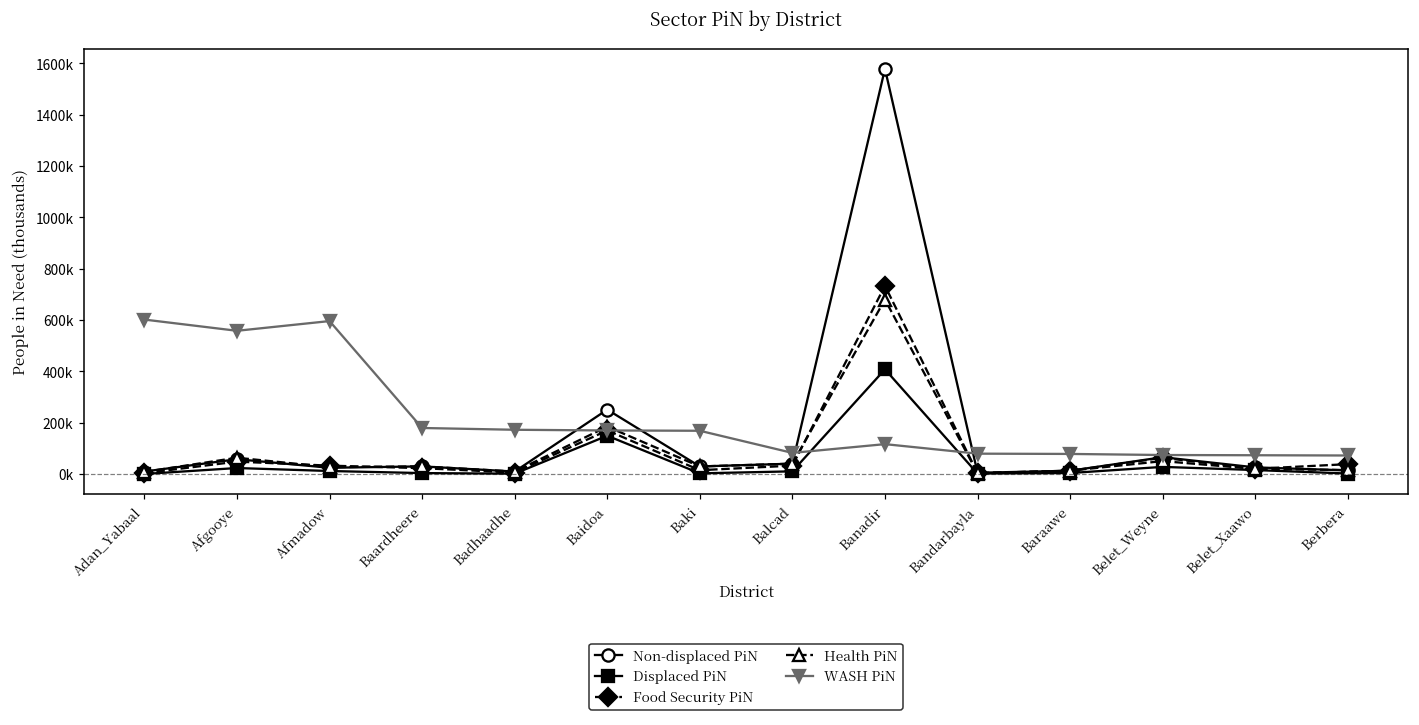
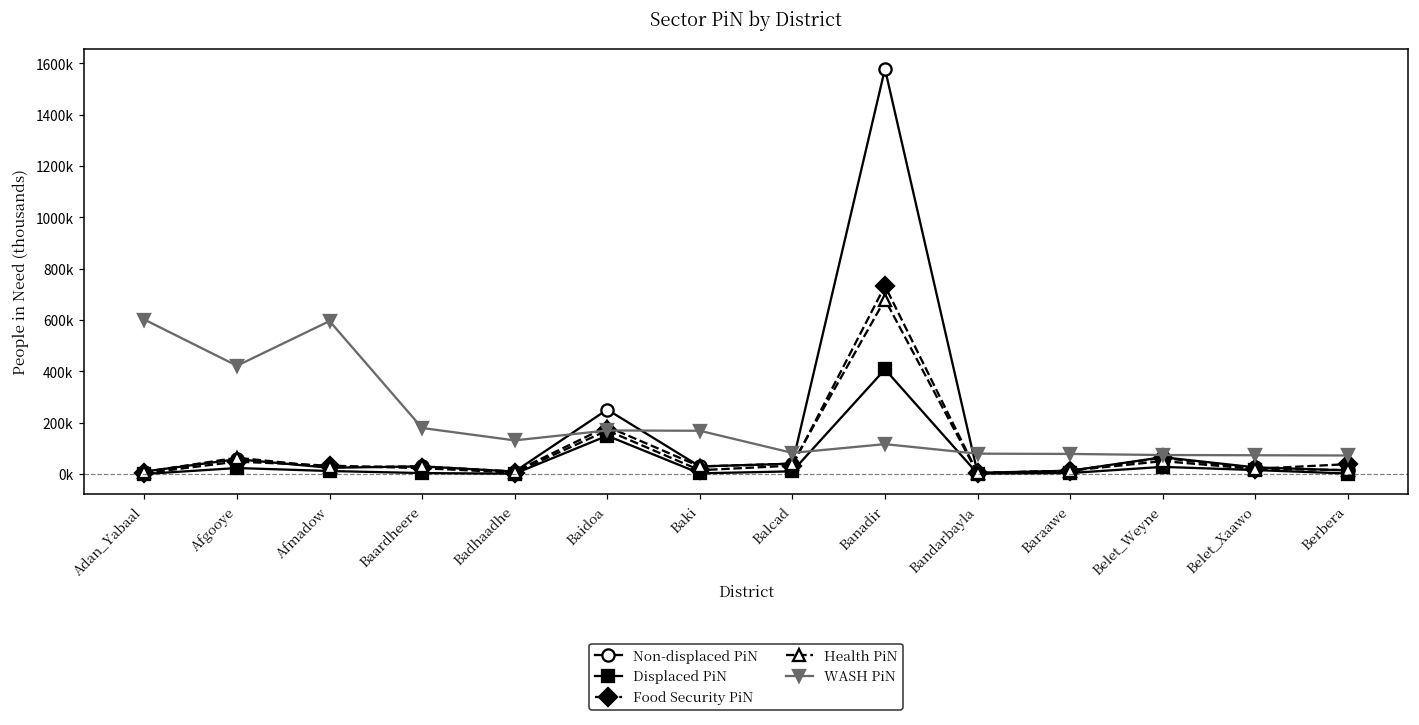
  {
    "WASH PiN": {
      "Adan_Yabaal": 600000,
-     "Afgooye": 560000,
+     "Afgooye": 420000,
      "Afmadow": 600000,
      "Baardheere": 180000,
-     "Badhaadhe": 170000,
+     "Badhaadhe": 130000,
      "Baki": 170000,
      "Balcad": 80000,
      "Banadir": 120000,
      "Bandarbayla": 80000,
      "Baraawe": 80000,
      "Belet_Xaawo": 70000,
      "Berbera": 70000
    }
  }
